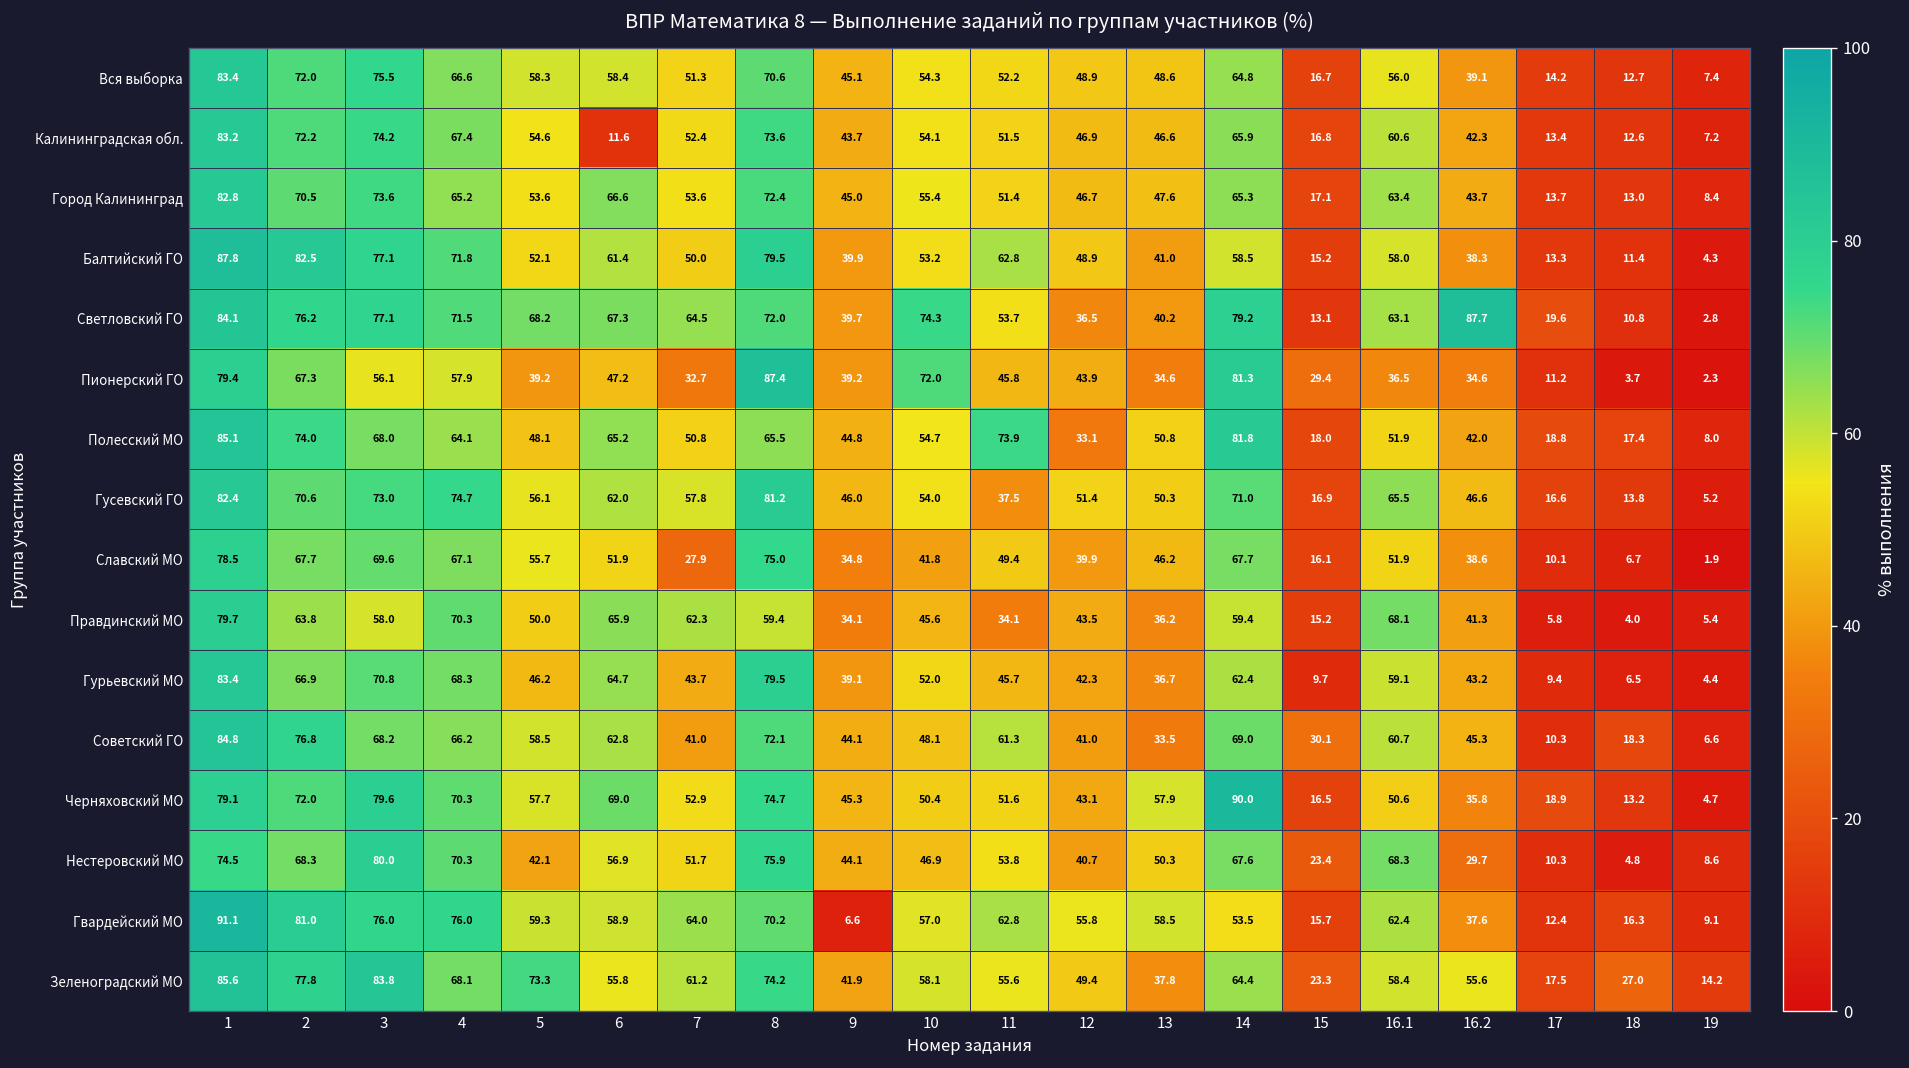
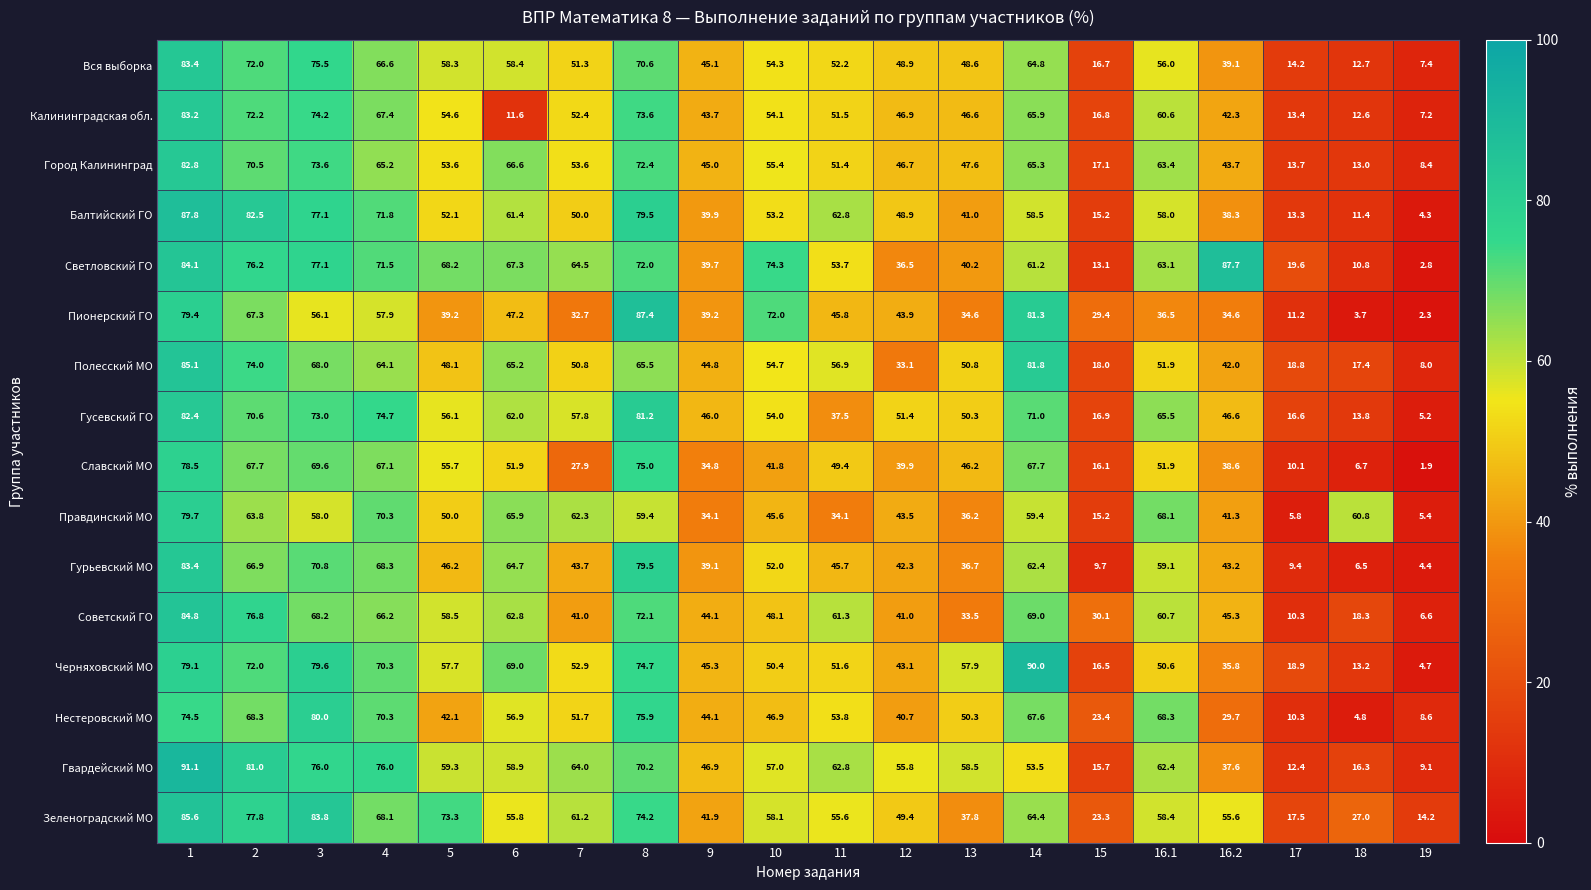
  {
    "Светловский ГО": {
      "1": 84.1,
      "2": 76.2,
      "3": 77.1,
      "4": 71.5,
      "5": 68.2,
      "6": 67.3,
      "7": 64.5,
      "8": 72.0,
      "9": 39.7,
      "10": 74.3,
      "11": 53.7,
      "12": 36.5,
      "13": 40.2,
-     "14": 79.2,
+     "14": 61.2,
      "15": 13.1,
      "16.1": 63.1,
      "16.2": 87.7,
      "17": 19.6,
      "18": 10.8,
      "19": 2.8
    },
    "Полесский МО": {
      "1": 85.1,
      "2": 74.0,
      "3": 68.0,
      "4": 64.1,
      "5": 48.1,
      "6": 65.2,
      "7": 50.8,
      "8": 65.5,
      "9": 44.8,
      "10": 54.7,
-     "11": 73.9,
+     "11": 56.9,
      "12": 33.1,
      "13": 50.8,
      "14": 81.8,
      "15": 18.0,
      "16.1": 51.9,
      "16.2": 42.0,
      "17": 18.8,
      "18": 17.4,
      "19": 8.0
    },
    "Правдинский МО": {
      "1": 79.7,
      "2": 63.8,
      "3": 58.0,
      "4": 70.3,
      "5": 50.0,
      "6": 65.9,
      "7": 62.3,
      "8": 59.4,
      "9": 34.1,
      "10": 45.6,
      "11": 34.1,
      "12": 43.5,
      "13": 36.2,
      "14": 59.4,
      "15": 15.2,
      "16.1": 68.1,
      "16.2": 41.3,
      "17": 5.8,
-     "18": 4.0,
+     "18": 60.8,
      "19": 5.4
    },
    "Гвардейский МО": {
      "1": 91.1,
      "2": 81.0,
      "3": 76.0,
      "4": 76.0,
      "5": 59.3,
      "6": 58.9,
      "7": 64.0,
      "8": 70.2,
-     "9": 6.6,
+     "9": 46.9,
      "10": 57.0,
      "11": 62.8,
      "12": 55.8,
      "13": 58.5,
      "14": 53.5,
      "15": 15.7,
      "16.1": 62.4,
      "16.2": 37.6,
      "17": 12.4,
      "18": 16.3,
      "19": 9.1
    }
  }
